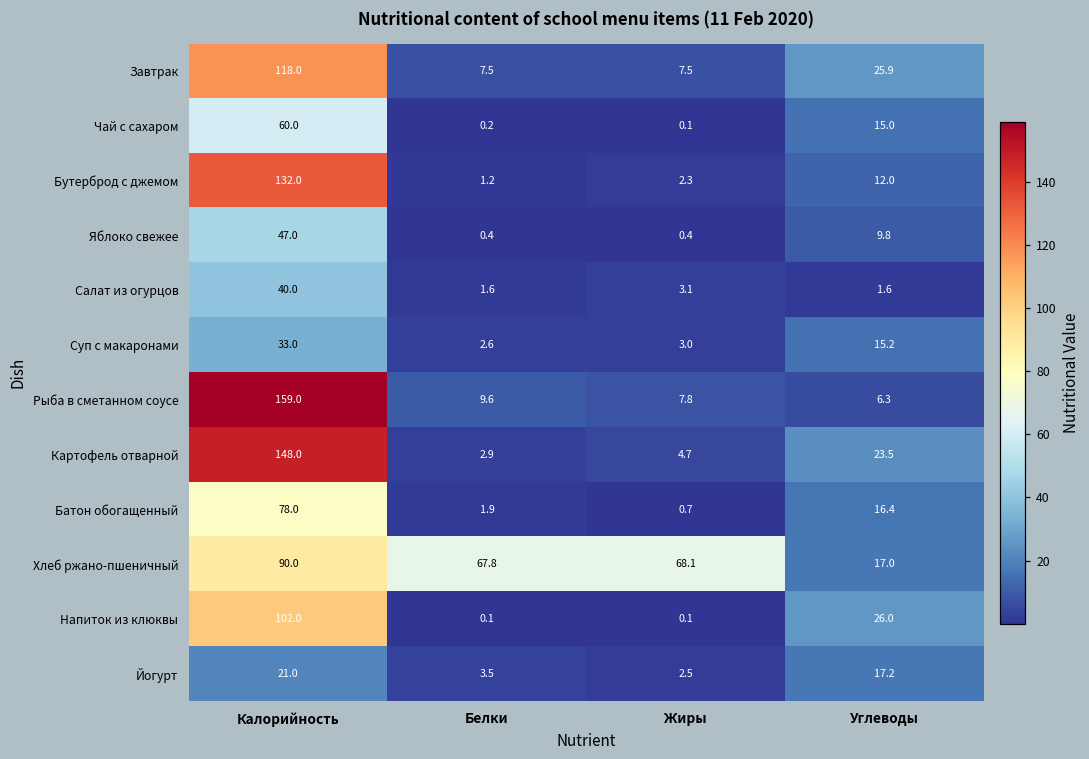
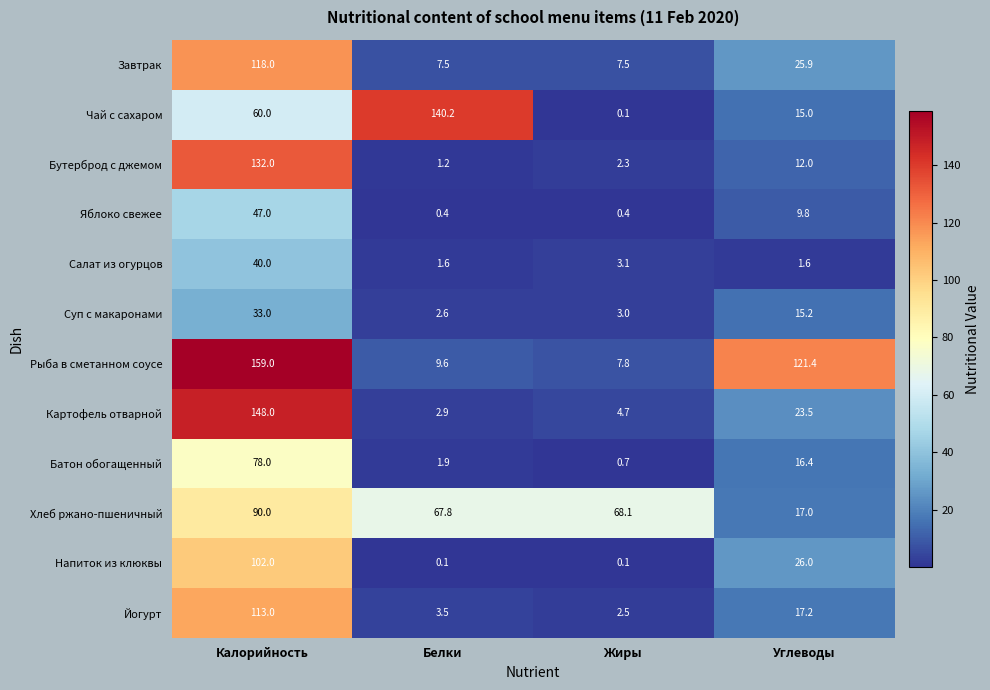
  {
    "Завтрак": {
      "Калорийность": 118.0,
      "Белки": 7.5,
      "Жиры": 7.5,
      "Углеводы": 25.9
    },
    "Чай с сахаром": {
      "Калорийность": 60.0,
-     "Белки": 0.2,
+     "Белки": 140.2,
      "Жиры": 0.1,
      "Углеводы": 15.0
    },
    "Бутерброд с джемом": {
      "Калорийность": 132.0,
      "Белки": 1.2,
      "Жиры": 2.3,
      "Углеводы": 12.0
    },
    "Яблоко свежее": {
      "Калорийность": 47.0,
      "Белки": 0.4,
      "Жиры": 0.4,
      "Углеводы": 9.8
    },
    "Салат из огурцов": {
      "Калорийность": 40.0,
      "Белки": 1.6,
      "Жиры": 3.1,
      "Углеводы": 1.6
    },
    "Суп с макаронами": {
      "Калорийность": 33.0,
      "Белки": 2.6,
      "Жиры": 3.0,
      "Углеводы": 15.2
    },
    "Рыба в сметанном соусе": {
      "Калорийность": 159.0,
      "Белки": 9.6,
      "Жиры": 7.8,
-     "Углеводы": 6.3
+     "Углеводы": 121.4
    },
    "Картофель отварной": {
      "Калорийность": 148.0,
      "Белки": 2.9,
      "Жиры": 4.7,
      "Углеводы": 23.5
    },
    "Батон обогащенный": {
      "Калорийность": 78.0,
      "Белки": 1.9,
      "Жиры": 0.7,
      "Углеводы": 16.4
    },
    "Хлеб ржано-пшеничный": {
      "Калорийность": 90.0,
      "Белки": 67.8,
      "Жиры": 68.1,
      "Углеводы": 17.0
    },
    "Напиток из клюквы": {
      "Калорийность": 102.0,
      "Белки": 0.1,
      "Жиры": 0.1,
      "Углеводы": 26.0
    },
    "Йогурт": {
-     "Калорийность": 21.0,
+     "Калорийность": 113.0,
      "Белки": 3.5,
      "Жиры": 2.5,
      "Углеводы": 17.2
    }
  }
